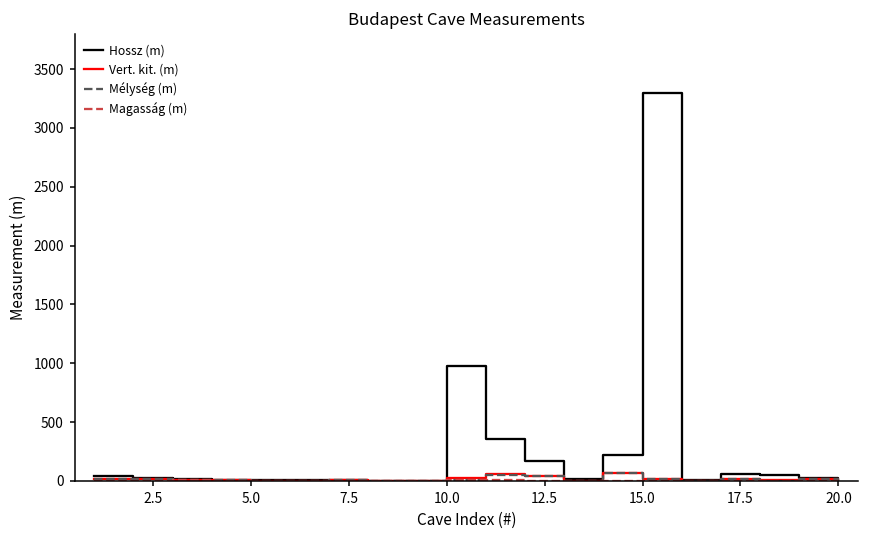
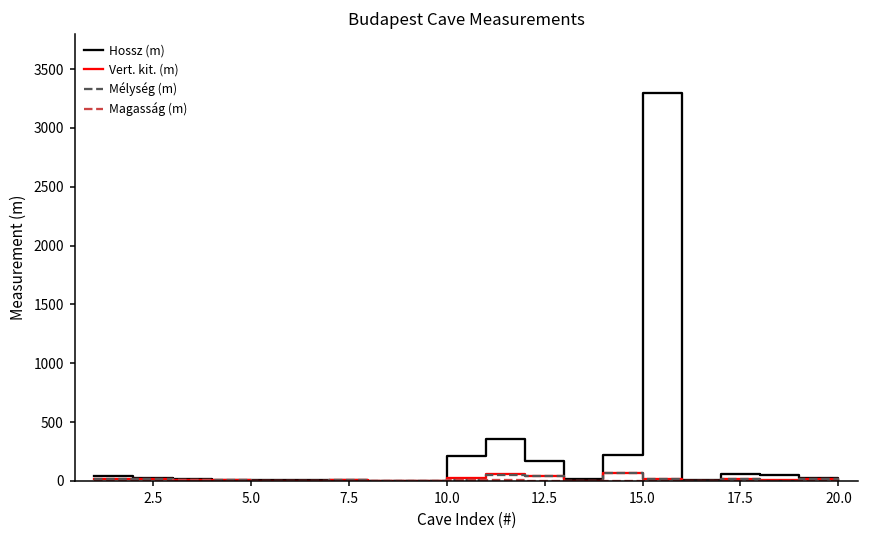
  {
    "Hossz (m)": {
-     "10.0": 970,
+     "10.0": 220,
      "15.0": 3300
    }
  }
